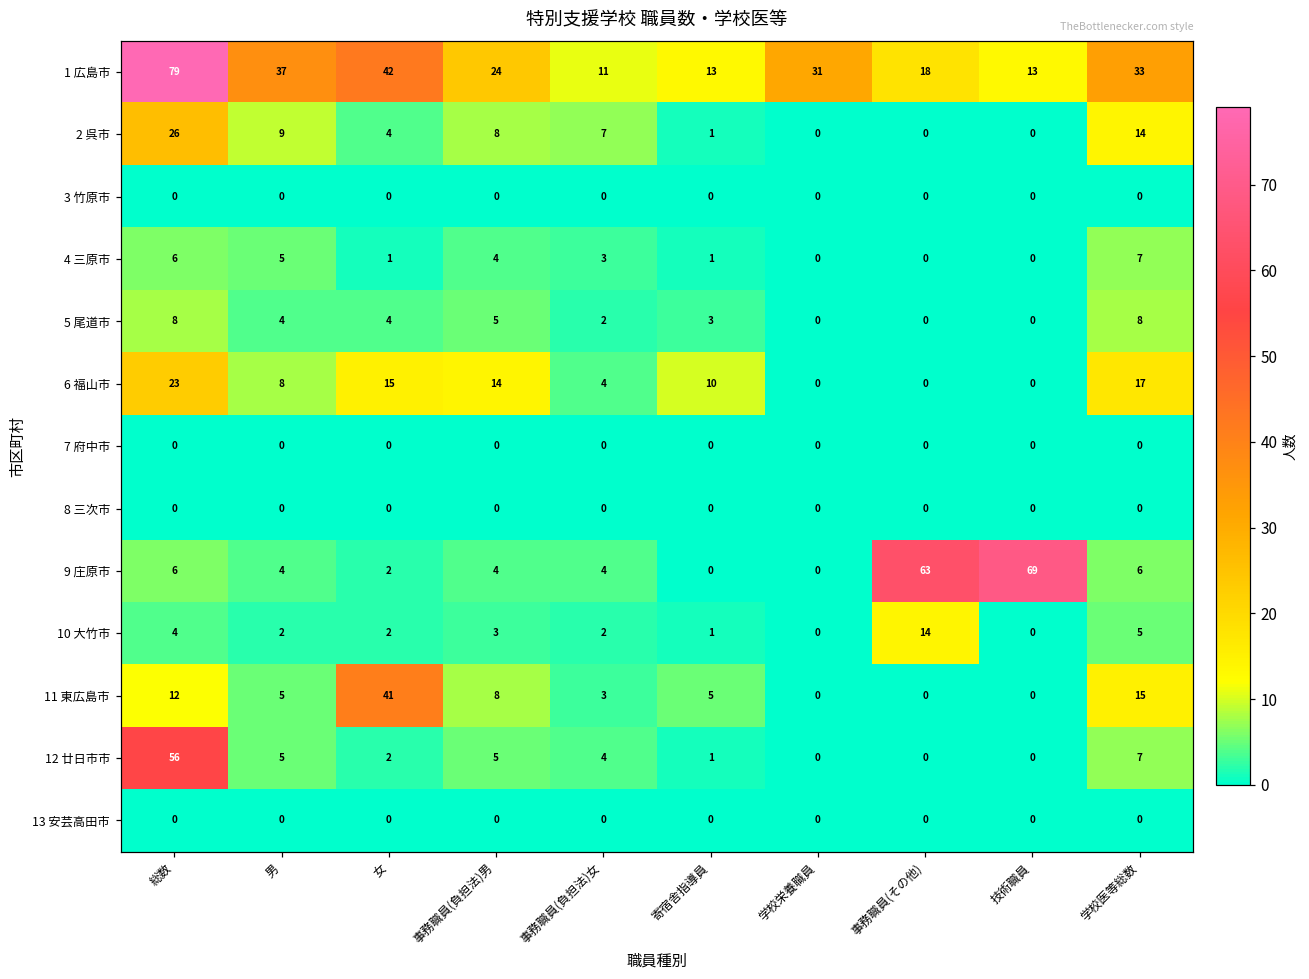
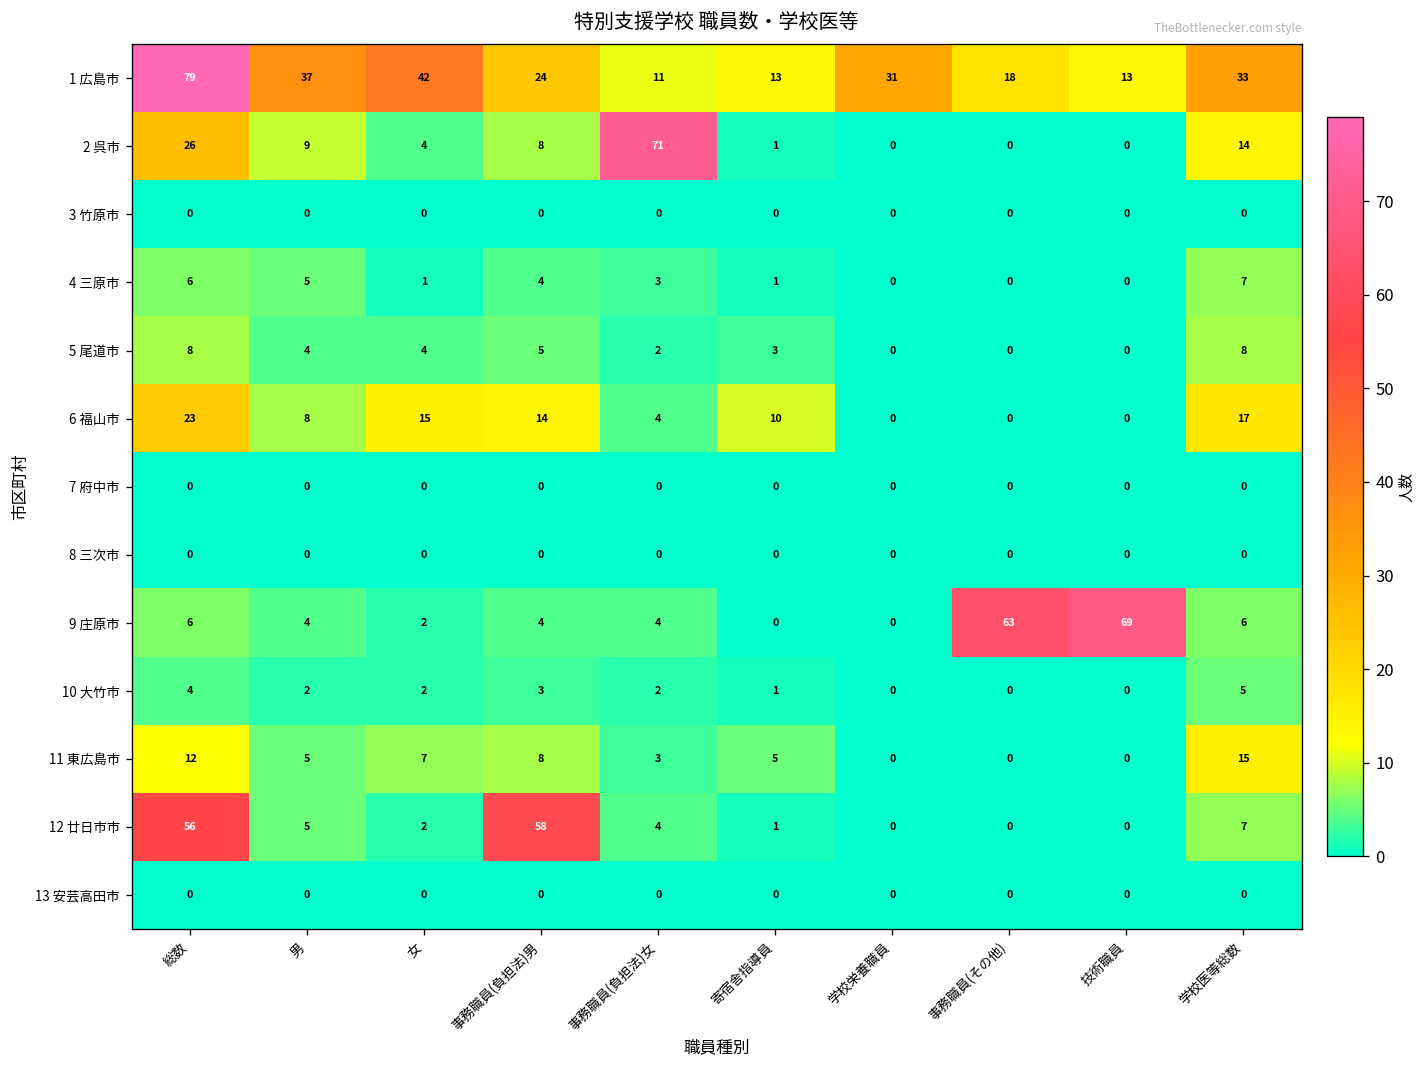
  {
    "1 広島市": {
      "総数": 79,
      "男": 37,
      "女": 42,
      "事務職員(負担法)男": 24,
      "事務職員(負担法)女": 11,
      "寄宿舎指導員": 13,
      "学校栄養職員": 31,
      "事務職員(その他)": 18,
      "技術職員": 13,
      "学校医等総数": 33
    },
    "2 呉市": {
      "総数": 26,
      "男": 9,
      "女": 4,
      "事務職員(負担法)男": 8,
-     "事務職員(負担法)女": 7,
+     "事務職員(負担法)女": 71,
      "寄宿舎指導員": 1,
      "学校栄養職員": 0,
      "事務職員(その他)": 0,
      "技術職員": 0,
      "学校医等総数": 14
    },
    "3 竹原市": {
      "総数": 0,
      "男": 0,
      "女": 0,
      "事務職員(負担法)男": 0,
      "事務職員(負担法)女": 0,
      "寄宿舎指導員": 0,
      "学校栄養職員": 0,
      "事務職員(その他)": 0,
      "技術職員": 0,
      "学校医等総数": 0
    },
    "4 三原市": {
      "総数": 6,
      "男": 5,
      "女": 1,
      "事務職員(負担法)男": 4,
      "事務職員(負担法)女": 3,
      "寄宿舎指導員": 1,
      "学校栄養職員": 0,
      "事務職員(その他)": 0,
      "技術職員": 0,
      "学校医等総数": 7
    },
    "5 尾道市": {
      "総数": 8,
      "男": 4,
      "女": 4,
      "事務職員(負担法)男": 5,
      "事務職員(負担法)女": 2,
      "寄宿舎指導員": 3,
      "学校栄養職員": 0,
      "事務職員(その他)": 0,
      "技術職員": 0,
      "学校医等総数": 8
    },
    "6 福山市": {
      "総数": 23,
      "男": 8,
      "女": 15,
      "事務職員(負担法)男": 14,
      "事務職員(負担法)女": 4,
      "寄宿舎指導員": 10,
      "学校栄養職員": 0,
      "事務職員(その他)": 0,
      "技術職員": 0,
      "学校医等総数": 17
    },
    "7 府中市": {
      "総数": 0,
      "男": 0,
      "女": 0,
      "事務職員(負担法)男": 0,
      "事務職員(負担法)女": 0,
      "寄宿舎指導員": 0,
      "学校栄養職員": 0,
      "事務職員(その他)": 0,
      "技術職員": 0,
      "学校医等総数": 0
    },
    "8 三次市": {
      "総数": 0,
      "男": 0,
      "女": 0,
      "事務職員(負担法)男": 0,
      "事務職員(負担法)女": 0,
      "寄宿舎指導員": 0,
      "学校栄養職員": 0,
      "事務職員(その他)": 0,
      "技術職員": 0,
      "学校医等総数": 0
    },
    "9 庄原市": {
      "総数": 6,
      "男": 4,
      "女": 2,
      "事務職員(負担法)男": 4,
      "事務職員(負担法)女": 4,
      "寄宿舎指導員": 0,
      "学校栄養職員": 0,
      "事務職員(その他)": 63,
      "技術職員": 69,
      "学校医等総数": 6
    },
    "10 大竹市": {
      "総数": 4,
      "男": 2,
      "女": 2,
      "事務職員(負担法)男": 3,
      "事務職員(負担法)女": 2,
      "寄宿舎指導員": 1,
      "学校栄養職員": 0,
-     "事務職員(その他)": 14,
+     "事務職員(その他)": 0,
      "技術職員": 0,
      "学校医等総数": 5
    },
    "11 東広島市": {
      "総数": 12,
      "男": 5,
-     "女": 41,
+     "女": 7,
      "事務職員(負担法)男": 8,
      "事務職員(負担法)女": 3,
      "寄宿舎指導員": 5,
      "学校栄養職員": 0,
      "事務職員(その他)": 0,
      "技術職員": 0,
      "学校医等総数": 15
    },
    "12 廿日市市": {
      "総数": 56,
      "男": 5,
      "女": 2,
-     "事務職員(負担法)男": 5,
+     "事務職員(負担法)男": 58,
      "事務職員(負担法)女": 4,
      "寄宿舎指導員": 1,
      "学校栄養職員": 0,
      "事務職員(その他)": 0,
      "技術職員": 0,
      "学校医等総数": 7
    },
    "13 安芸高田市": {
      "総数": 0,
      "男": 0,
      "女": 0,
      "事務職員(負担法)男": 0,
      "事務職員(負担法)女": 0,
      "寄宿舎指導員": 0,
      "学校栄養職員": 0,
      "事務職員(その他)": 0,
      "技術職員": 0,
      "学校医等総数": 0
    }
  }
